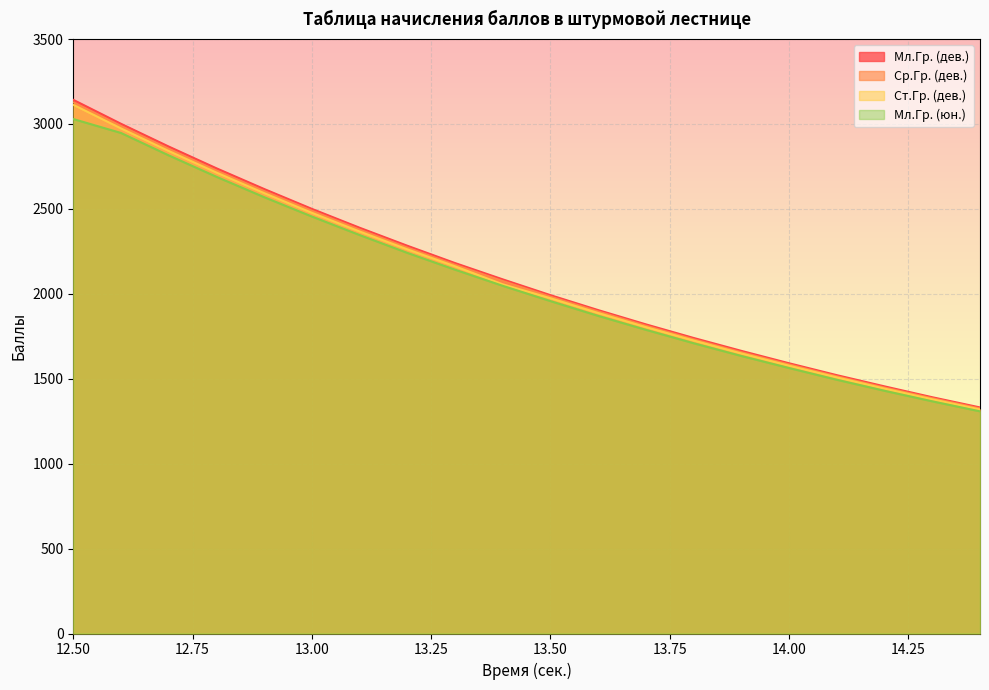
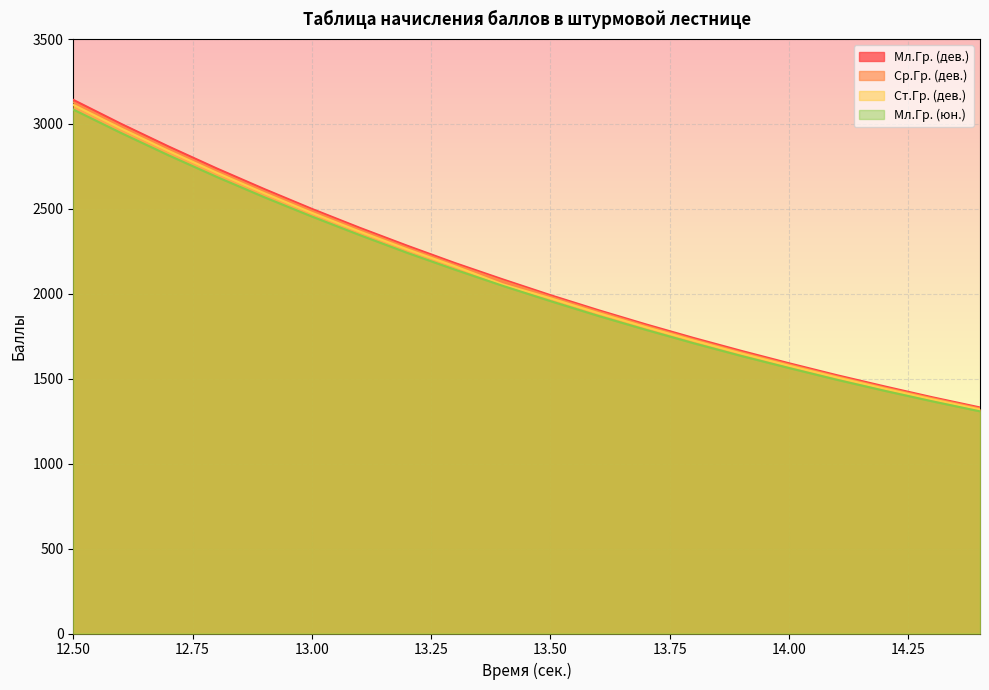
  {
    "Ст.Гр. (дев.)": {
      "12.50": 3110
    },
    "Мл.Гр. (юн.)": {
-     "12.50": 3030,
+     "12.50": 3090,
      "13.00": 2460,
      "13.50": 1960
    }
  }
